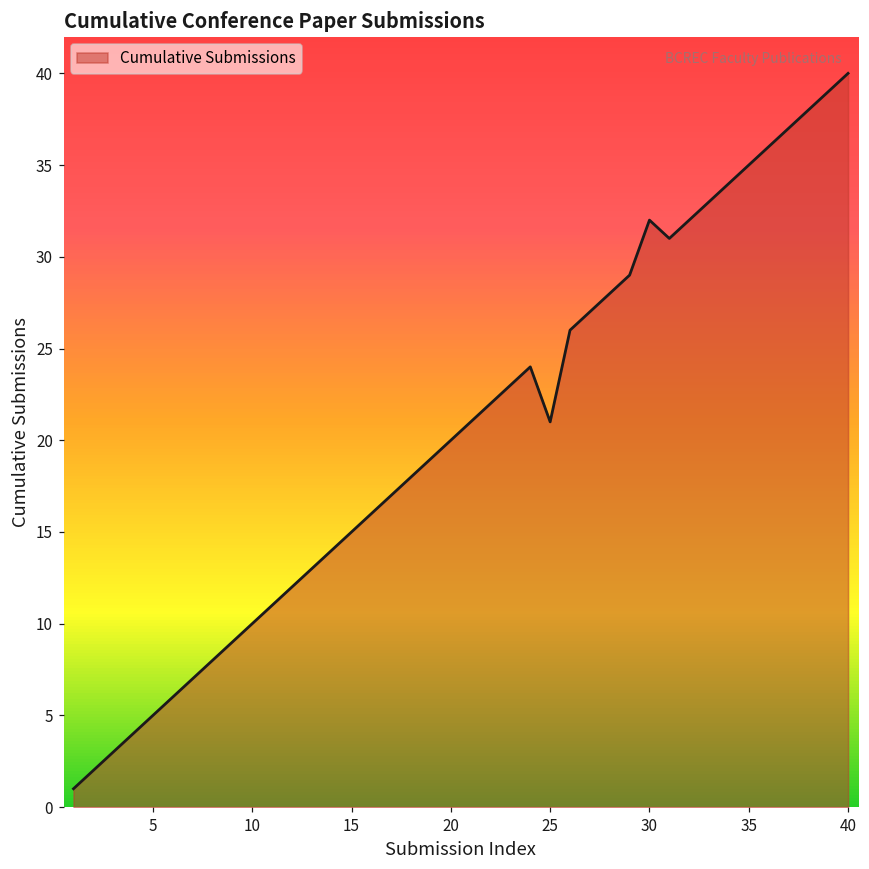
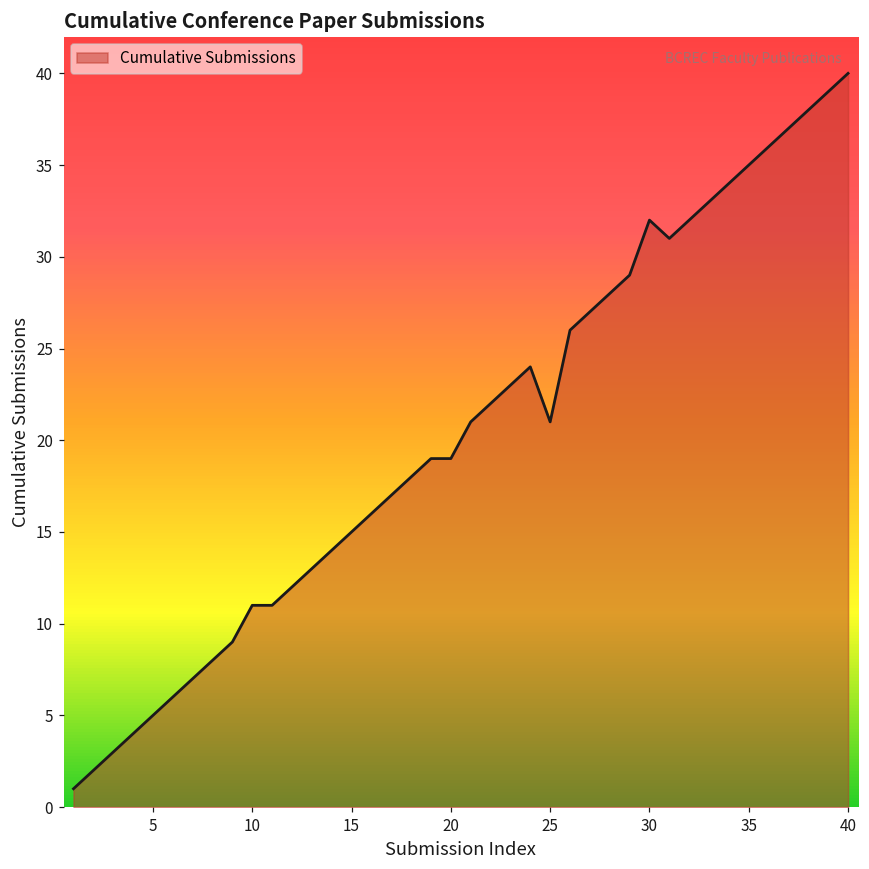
  {
    "5": 5,
-   "10": 10,
+   "10": 11,
    "15": 15,
-   "20": 20,
+   "20": 19,
    "25": 21,
    "30": 32,
    "35": 35,
    "40": 40
  }
